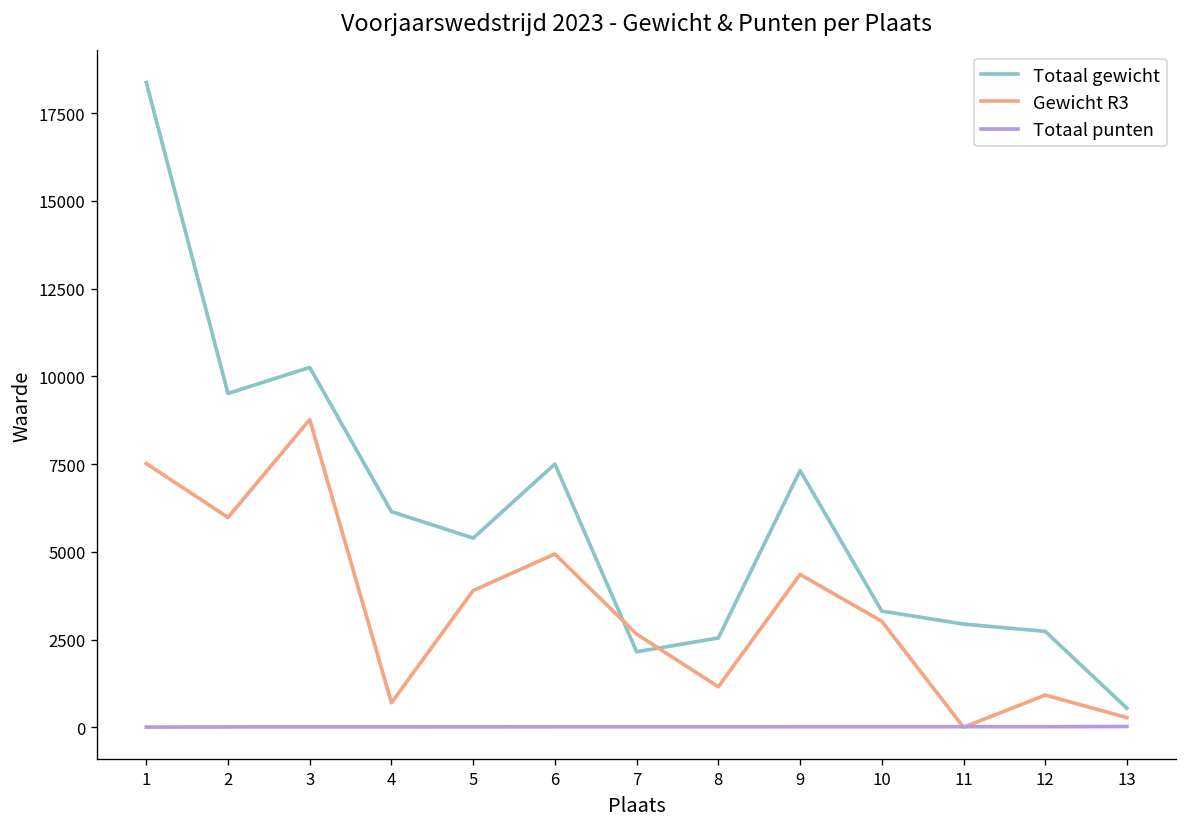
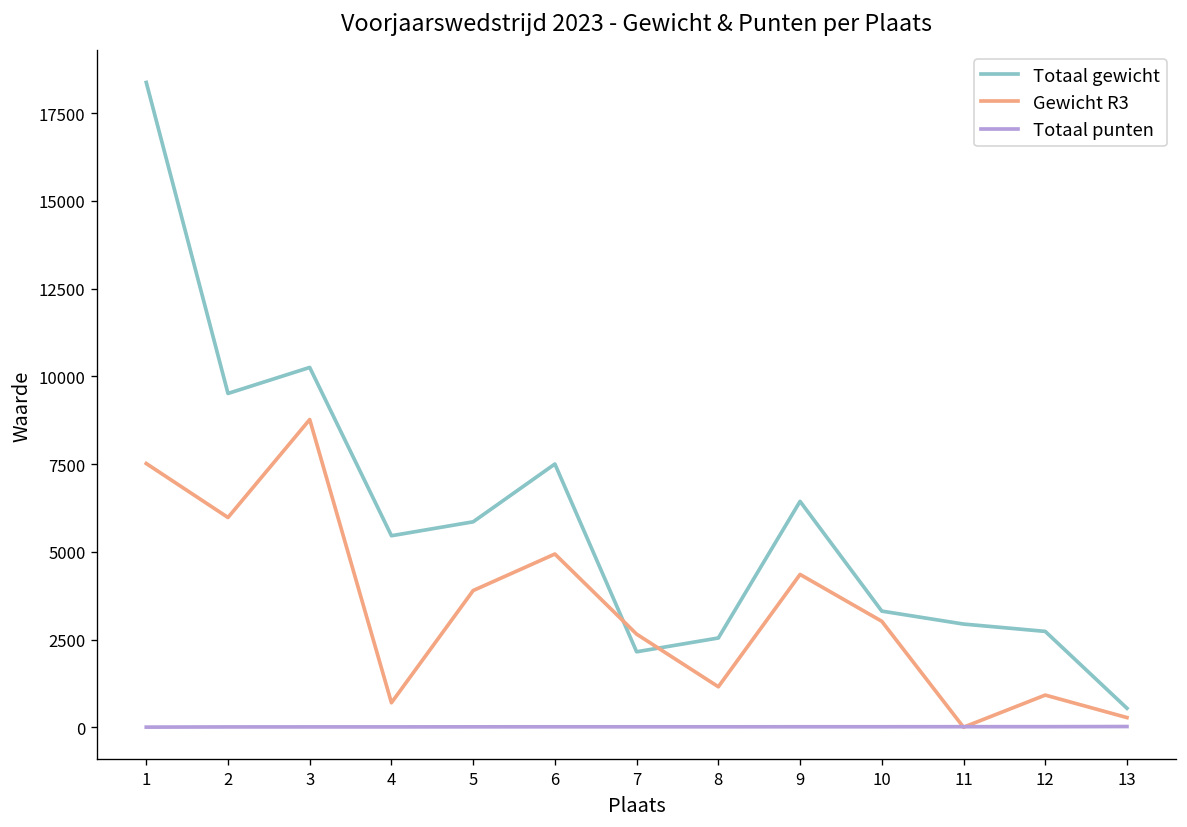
  {
    "Totaal gewicht": {
      "1": 18400,
      "2": 9500,
      "3": 10300,
-     "4": 6100,
-     "5": 5400,
+     "4": 5500,
+     "5": 5900,
      "6": 7500,
      "7": 2200,
      "8": 2500,
-     "9": 7300,
+     "9": 6400,
      "10": 3300,
      "11": 2900,
      "12": 2700,
      "13": 500
    },
    "Gewicht R3": {
      "1": 7500,
      "2": 6000,
      "3": 8800,
      "4": 700,
      "5": 3900,
      "6": 4900,
      "7": 2700,
      "8": 1200,
      "9": 4400,
      "10": 3000,
      "12": 900,
      "13": 300
    },
    "Totaal punten": {
      "1": 0,
      "2": 0,
      "3": 0,
      "4": 0,
      "5": 0,
      "6": 0,
      "7": 0,
      "8": 0,
      "9": 0,
      "10": 0,
      "12": 0,
      "13": 0
    }
  }
